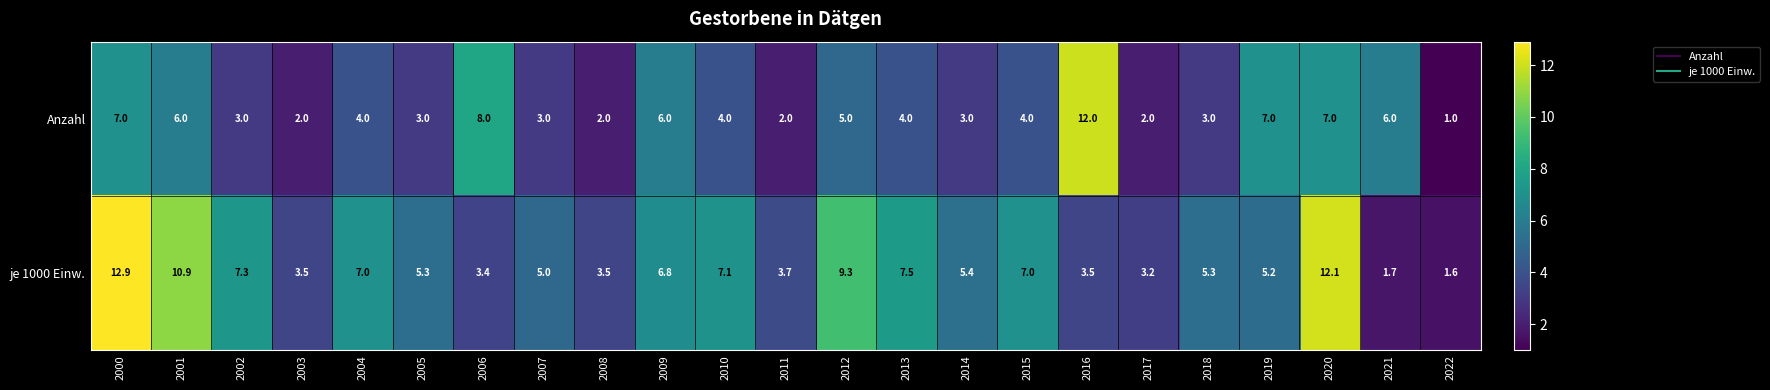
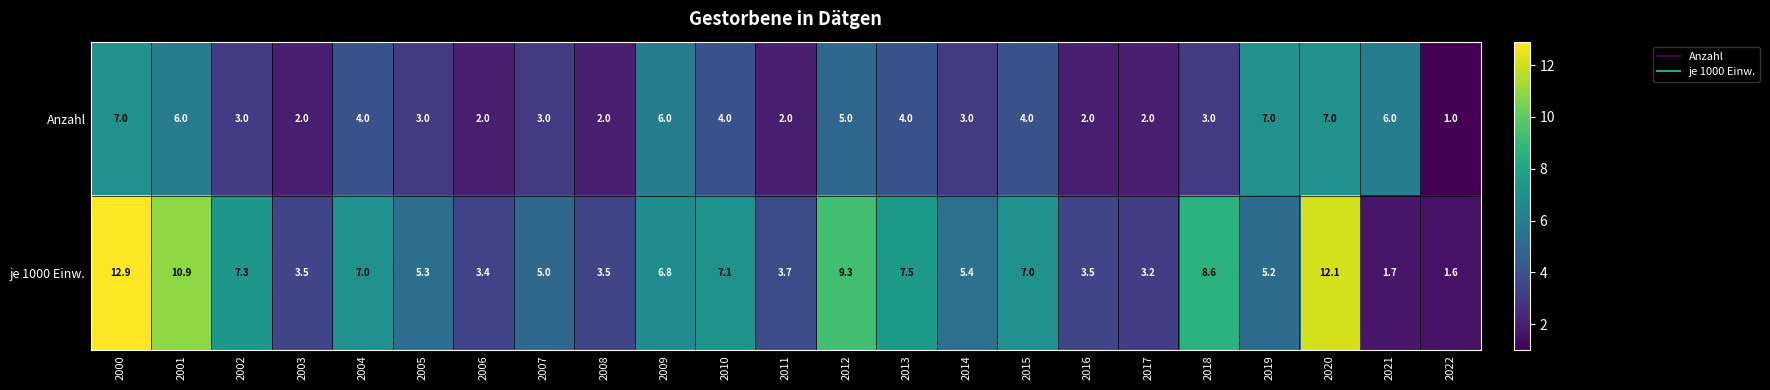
  {
    "Anzahl": {
      "2000": 7.0,
      "2001": 6.0,
      "2002": 3.0,
      "2003": 2.0,
      "2004": 4.0,
      "2005": 3.0,
-     "2006": 8.0,
+     "2006": 2.0,
      "2007": 3.0,
      "2008": 2.0,
      "2009": 6.0,
      "2010": 4.0,
      "2011": 2.0,
      "2012": 5.0,
      "2013": 4.0,
      "2014": 3.0,
      "2015": 4.0,
-     "2016": 12.0,
+     "2016": 2.0,
      "2017": 2.0,
      "2018": 3.0,
      "2019": 7.0,
      "2020": 7.0,
      "2021": 6.0,
      "2022": 1.0
    },
    "je 1000 Einw.": {
      "2000": 12.9,
      "2001": 10.9,
      "2002": 7.3,
      "2003": 3.5,
      "2004": 7.0,
      "2005": 5.3,
      "2006": 3.4,
      "2007": 5.0,
      "2008": 3.5,
      "2009": 6.8,
      "2010": 7.1,
      "2011": 3.7,
      "2012": 9.3,
      "2013": 7.5,
      "2014": 5.4,
      "2015": 7.0,
      "2016": 3.5,
      "2017": 3.2,
-     "2018": 5.3,
+     "2018": 8.6,
      "2019": 5.2,
      "2020": 12.1,
      "2021": 1.7,
      "2022": 1.6
    }
  }
